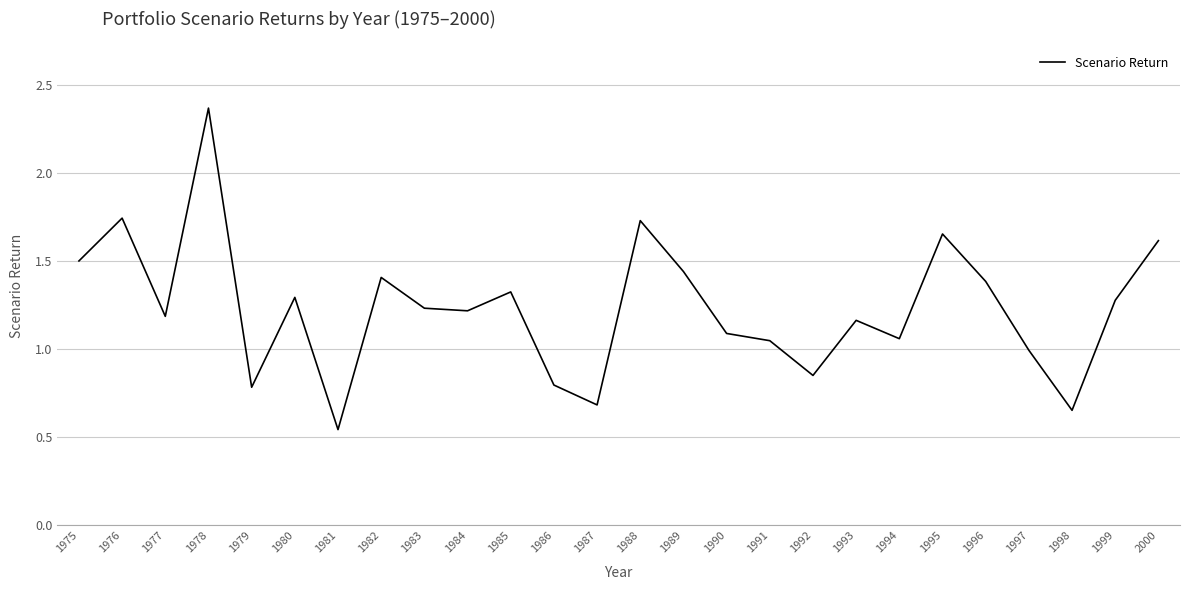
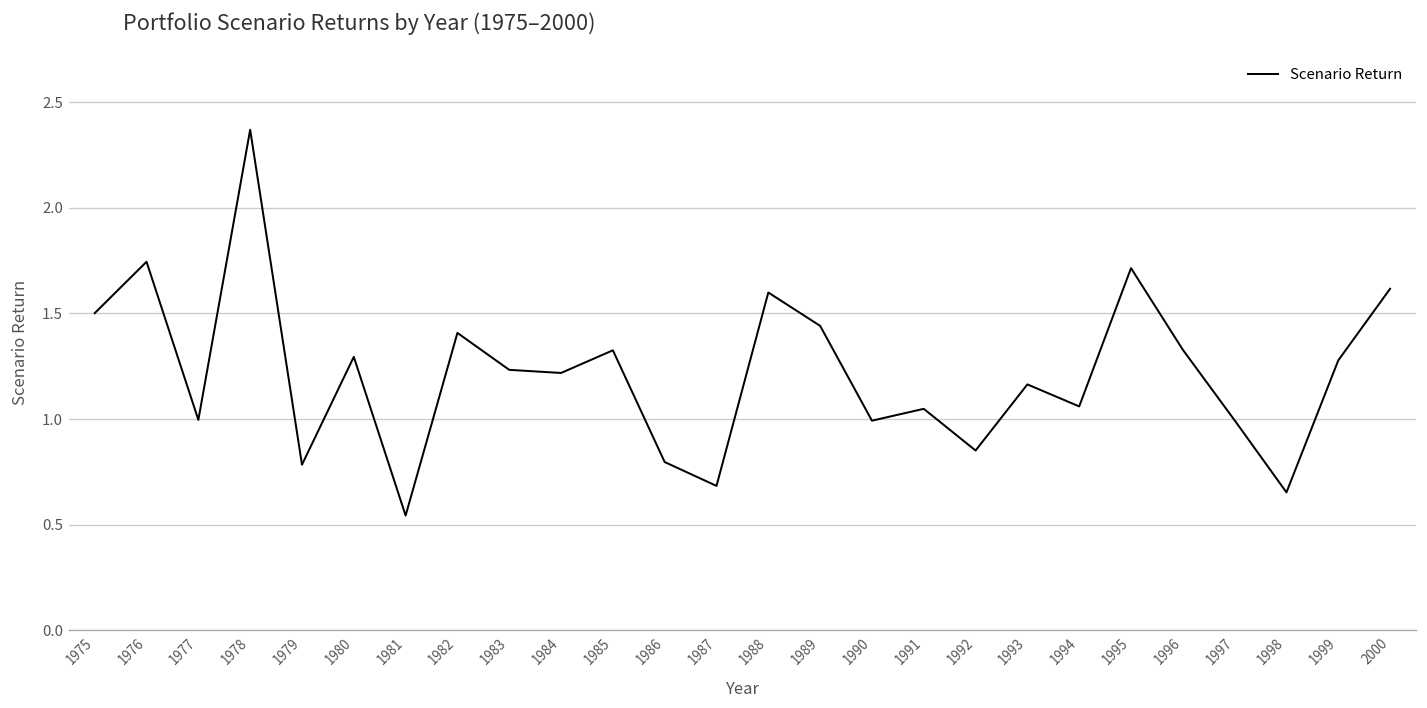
  {
    "1975": 1.50,
    "1976": 1.74,
-   "1977": 1.19,
+   "1977": 1.00,
    "1978": 2.37,
    "1979": 0.78,
    "1980": 1.29,
    "1981": 0.54,
    "1982": 1.41,
    "1983": 1.23,
    "1984": 1.22,
    "1985": 1.33,
    "1986": 0.80,
    "1987": 0.68,
-   "1988": 1.73,
+   "1988": 1.60,
    "1989": 1.44,
-   "1990": 1.09,
+   "1990": 0.99,
    "1991": 1.05,
    "1992": 0.85,
    "1993": 1.16,
    "1994": 1.06,
-   "1995": 1.65,
-   "1996": 1.39,
+   "1995": 1.71,
+   "1996": 1.33,
    "1997": 0.99,
    "1998": 0.65,
    "1999": 1.28,
    "2000": 1.62
  }
